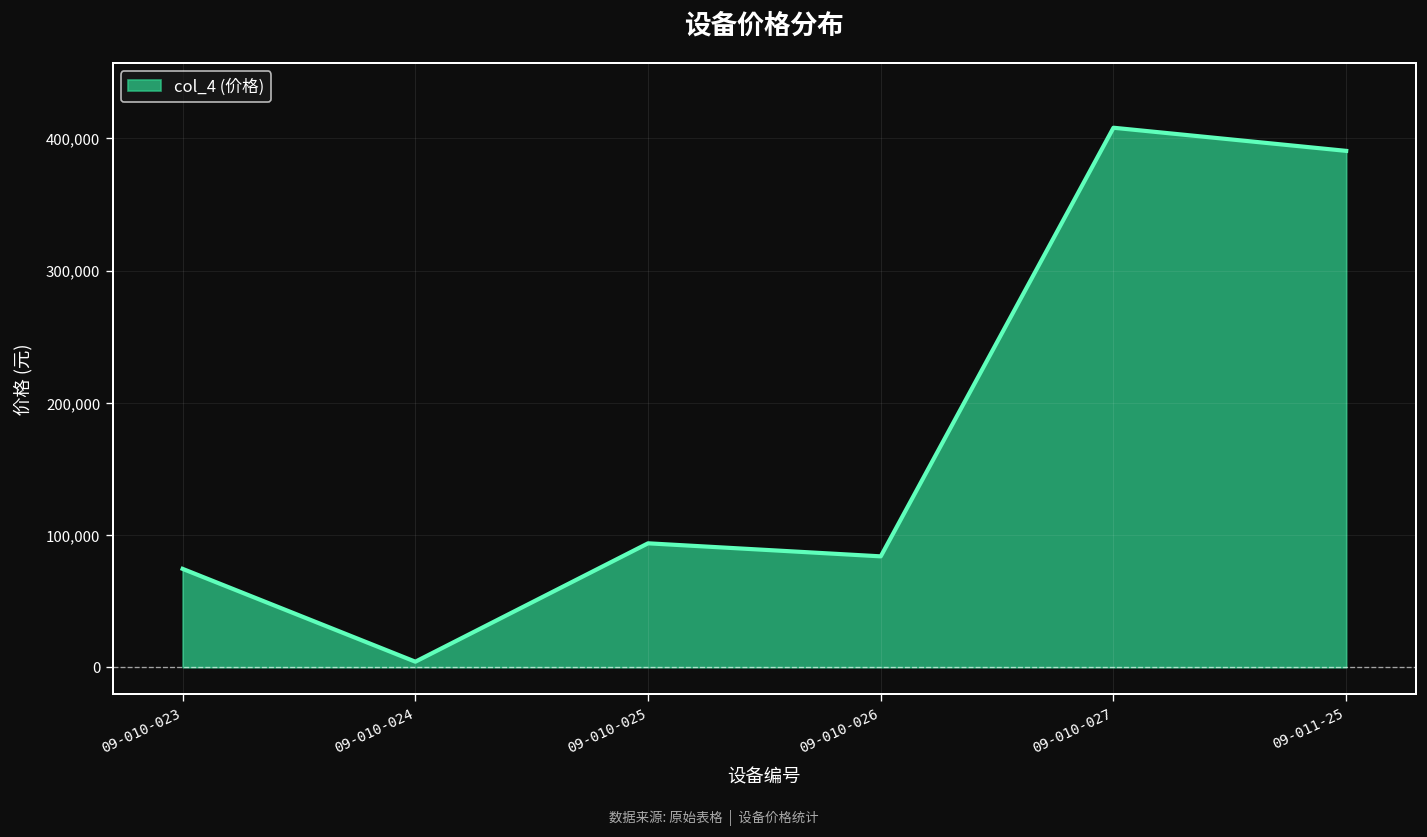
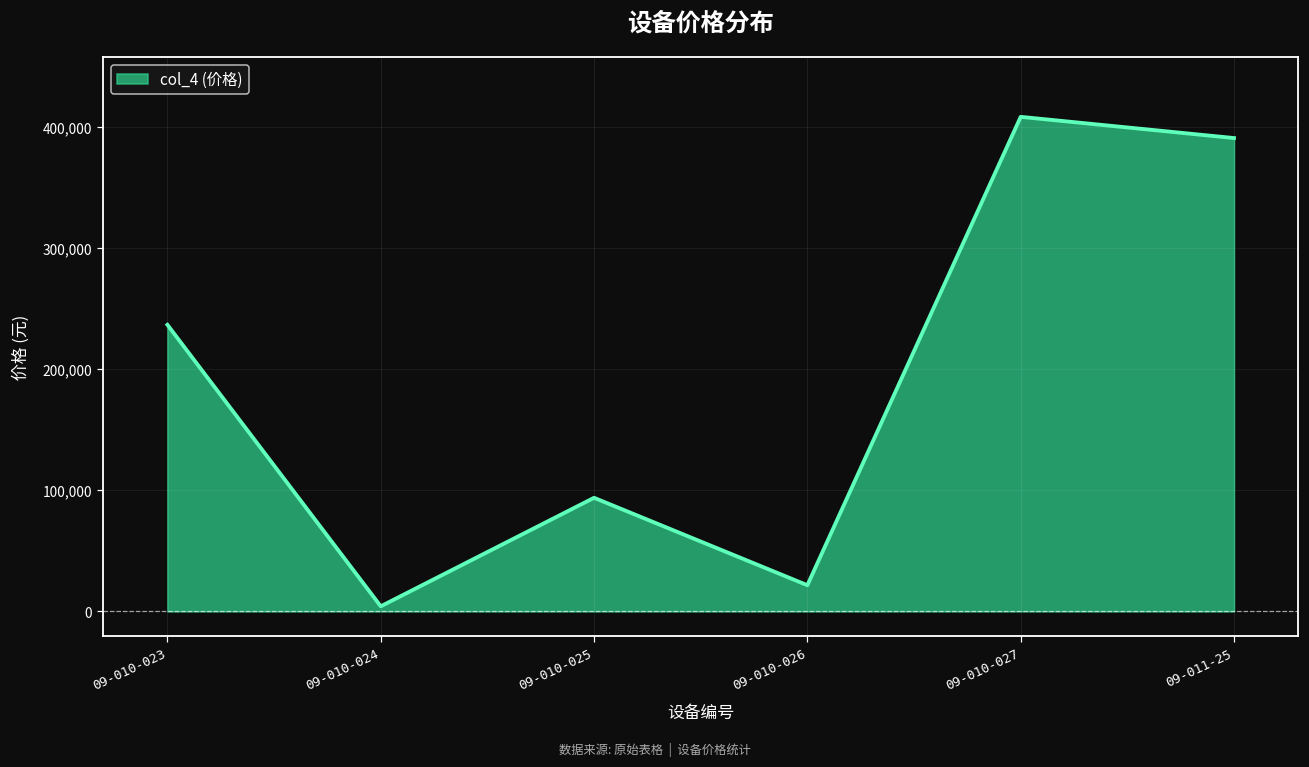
  {
-   "09-010-023": "74,000",
+   "09-010-023": "236,000",
    "09-010-024": "4,000",
    "09-010-025": "94,000",
-   "09-010-026": "84,000",
+   "09-010-026": "22,000",
    "09-010-027": "408,000",
    "09-011-25": "391,000"
  }
